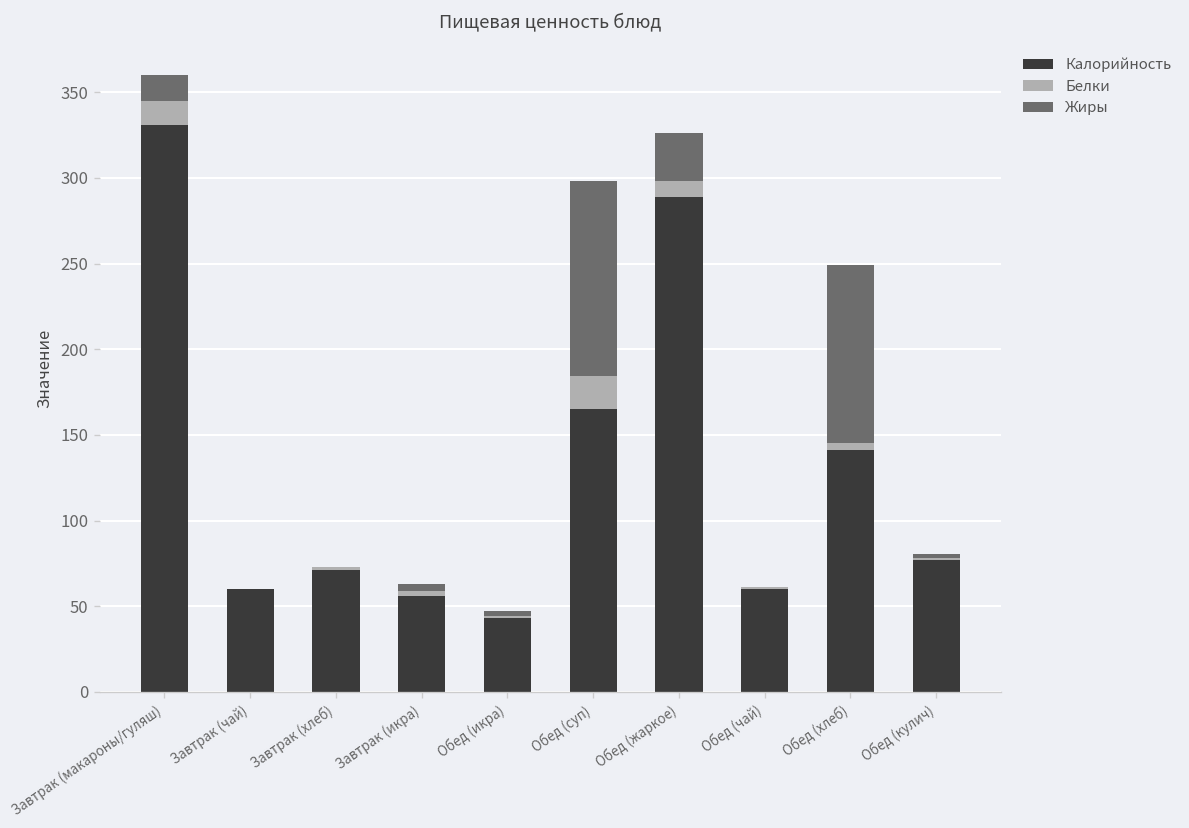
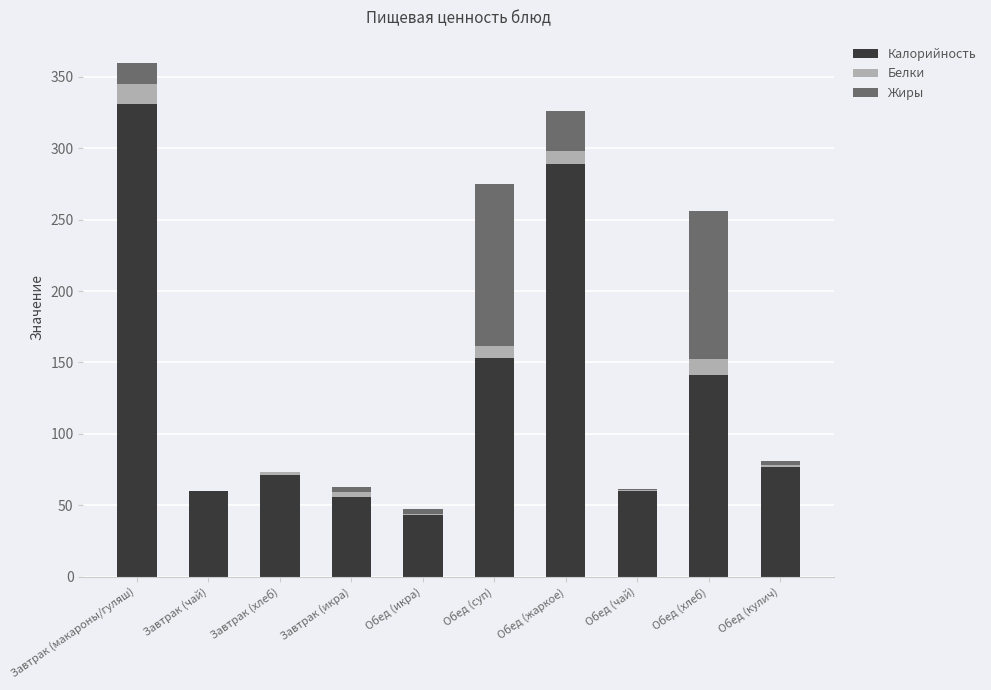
  {
    "Калорийность": {
      "Завтрак (макароны/гуляш)": 331,
      "Завтрак (чай)": 60,
      "Завтрак (хлеб)": 71,
      "Завтрак (икра)": 56,
      "Обед (икра)": 43,
-     "Обед (суп)": 165,
+     "Обед (суп)": 153,
      "Обед (жаркое)": 289,
      "Обед (чай)": 60,
      "Обед (хлеб)": 141,
      "Обед (кулич)": 77
    },
    "Белки": {
      "Завтрак (макароны/гуляш)": 14,
      "Завтрак (чай)": 0,
      "Завтрак (хлеб)": 2,
      "Завтрак (икра)": 3,
-     "Обед (суп)": 19,
+     "Обед (суп)": 8,
      "Обед (жаркое)": 9,
-     "Обед (хлеб)": 5
+     "Обед (хлеб)": 12
    },
    "Жиры": {
      "Завтрак (макароны/гуляш)": 15,
      "Завтрак (чай)": 0,
      "Завтрак (хлеб)": 0,
      "Завтрак (икра)": 4,
      "Обед (икра)": 3,
      "Обед (суп)": 114,
      "Обед (жаркое)": 28,
      "Обед (хлеб)": 103,
      "Обед (кулич)": 3
    }
  }
